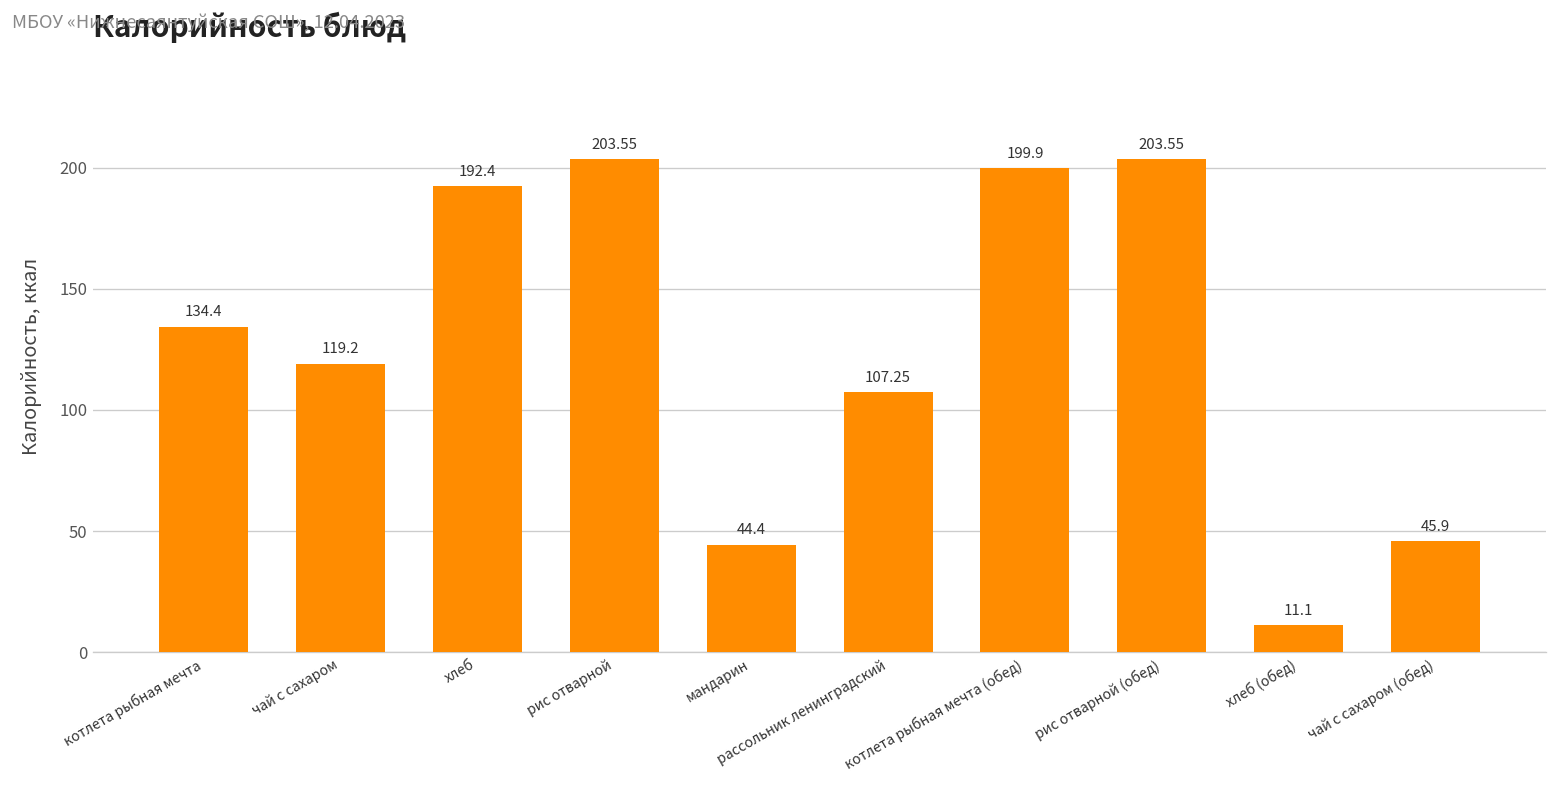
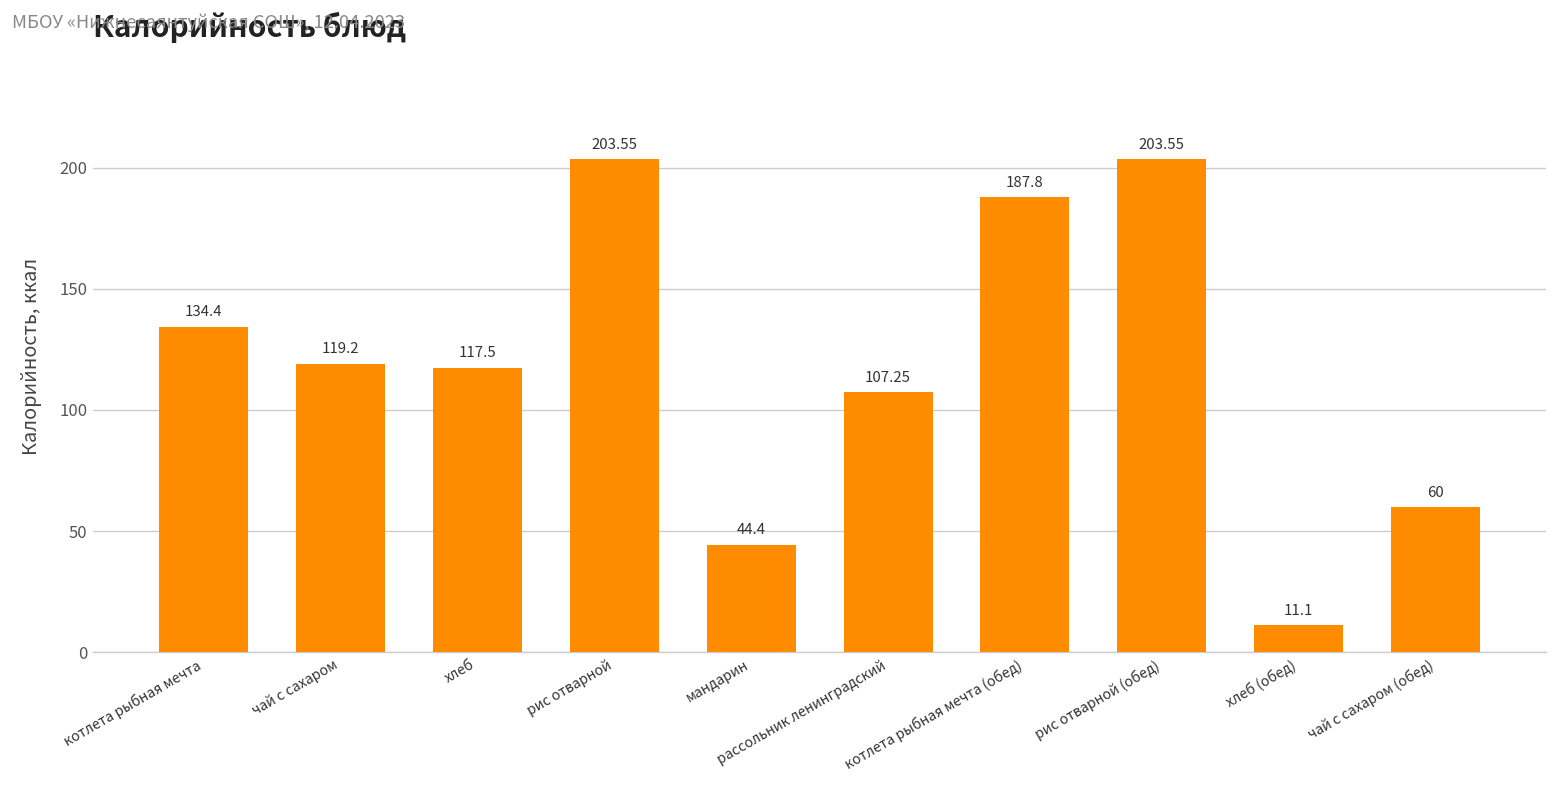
  {
    "котлета рыбная мечта": 134.4,
    "чай с сахаром": 119.2,
-   "хлеб": 192.4,
+   "хлеб": 117.5,
    "рис отварной": 203.55,
    "мандарин": 44.4,
    "рассольник ленинградский": 107.25,
-   "котлета рыбная мечта (обед)": 199.9,
+   "котлета рыбная мечта (обед)": 187.8,
    "рис отварной (обед)": 203.55,
    "хлеб (обед)": 11.1,
-   "чай с сахаром (обед)": 45.9
+   "чай с сахаром (обед)": 60
  }
